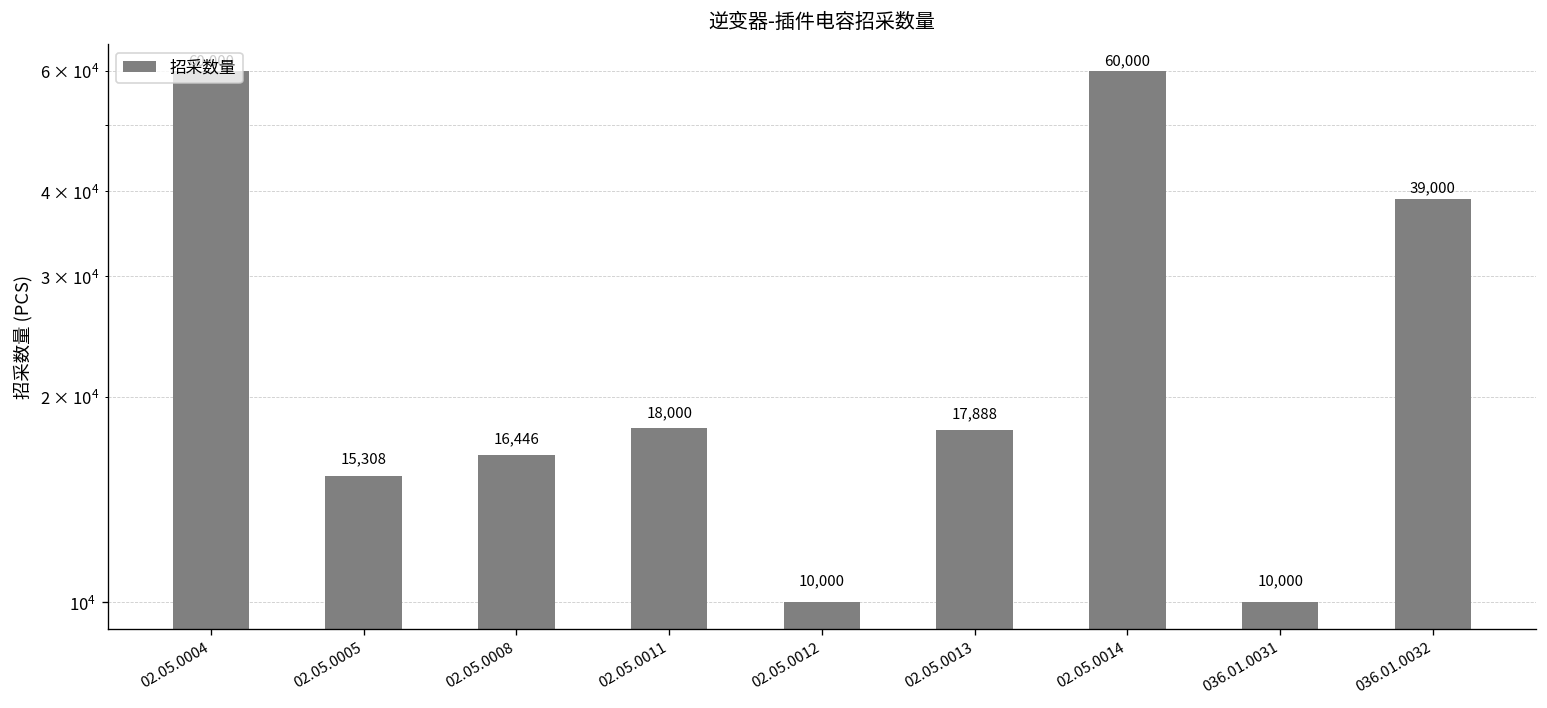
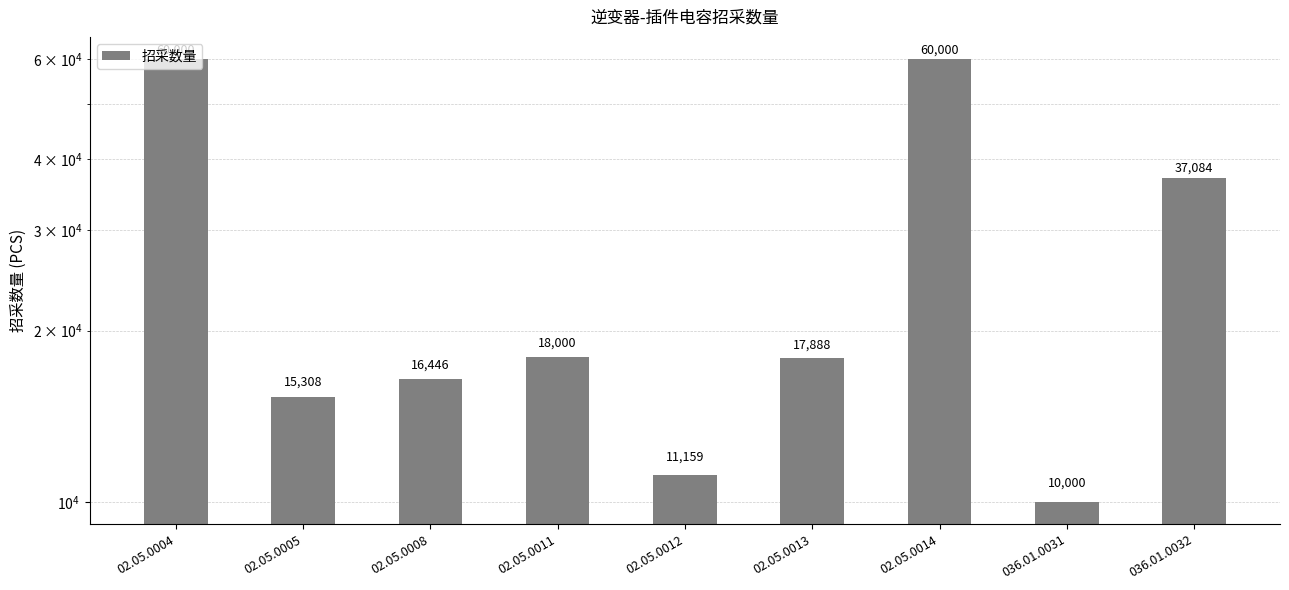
  {
    "02.05.0005": "15,308",
    "02.05.0008": "16,446",
    "02.05.0011": "18,000",
-   "02.05.0012": "10,000",
+   "02.05.0012": "11,159",
    "02.05.0013": "17,888",
    "02.05.0014": "60,000",
    "036.01.0031": "10,000",
-   "036.01.0032": "39,000"
+   "036.01.0032": "37,084"
  }
